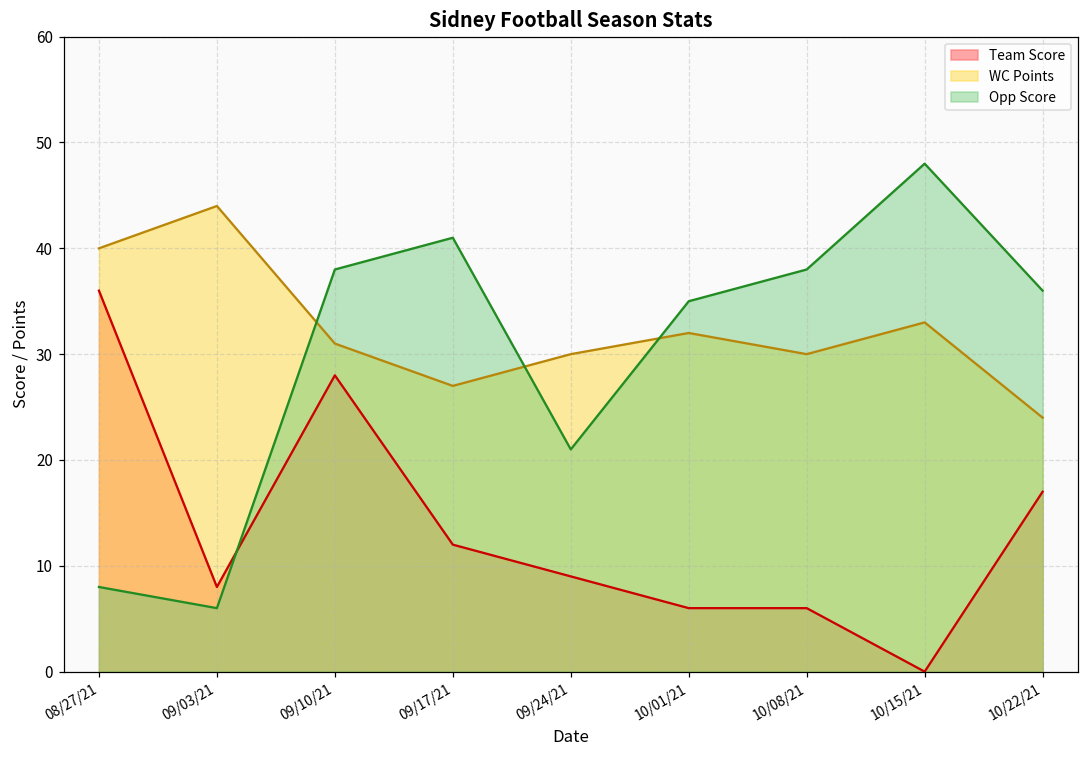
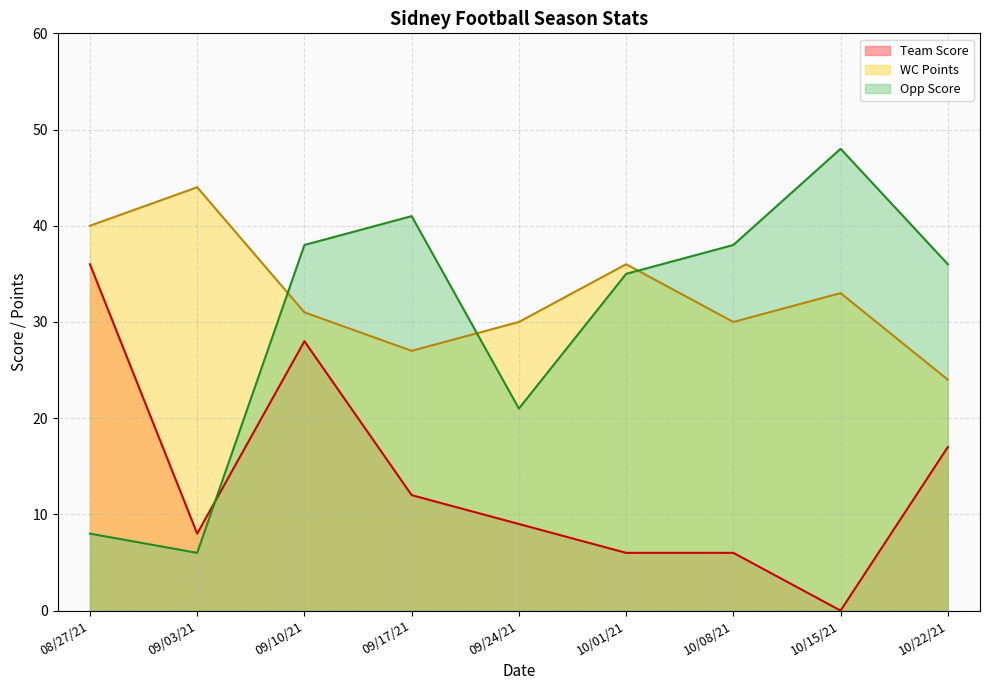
  {
    "Team Score": {
      "08/27/21": 36,
      "09/03/21": 8,
      "09/10/21": 28,
      "09/17/21": 12,
      "09/24/21": 9,
      "10/01/21": 6,
      "10/08/21": 6,
      "10/15/21": 0,
      "10/22/21": 17
    },
    "WC Points": {
      "08/27/21": 40,
      "09/03/21": 44,
      "09/10/21": 31,
      "09/17/21": 27,
      "09/24/21": 30,
-     "10/01/21": 32,
+     "10/01/21": 36,
      "10/08/21": 30,
      "10/15/21": 33,
      "10/22/21": 24
    },
    "Opp Score": {
      "08/27/21": 8,
      "09/03/21": 6,
      "09/10/21": 38,
      "09/17/21": 41,
      "09/24/21": 21,
      "10/01/21": 35,
      "10/08/21": 38,
      "10/15/21": 48,
      "10/22/21": 36
    }
  }
